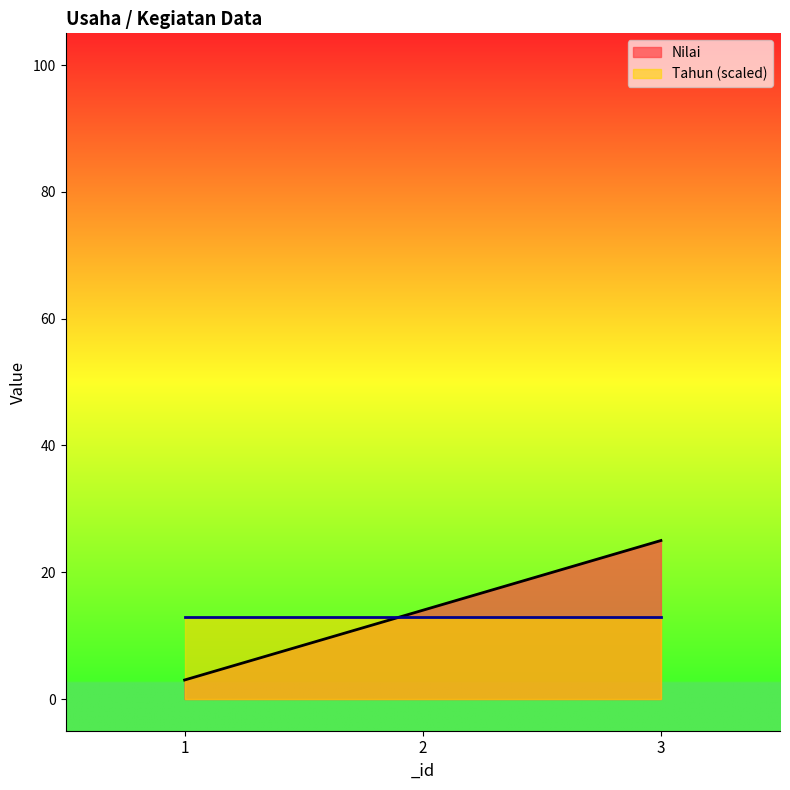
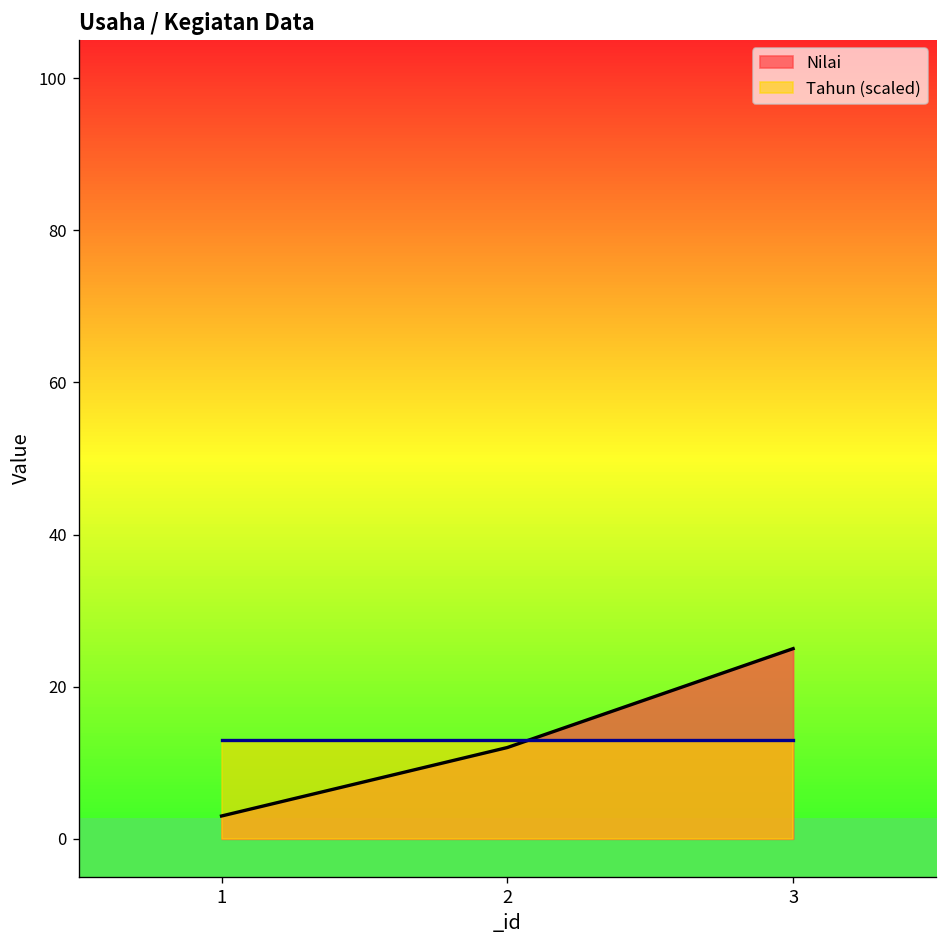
  {
    "Nilai": {
      "1": 3,
-     "2": 14,
+     "2": 12,
      "3": 25
    },
    "Tahun (scaled)": {
      "1": 13,
      "2": 13,
      "3": 13
    }
  }
